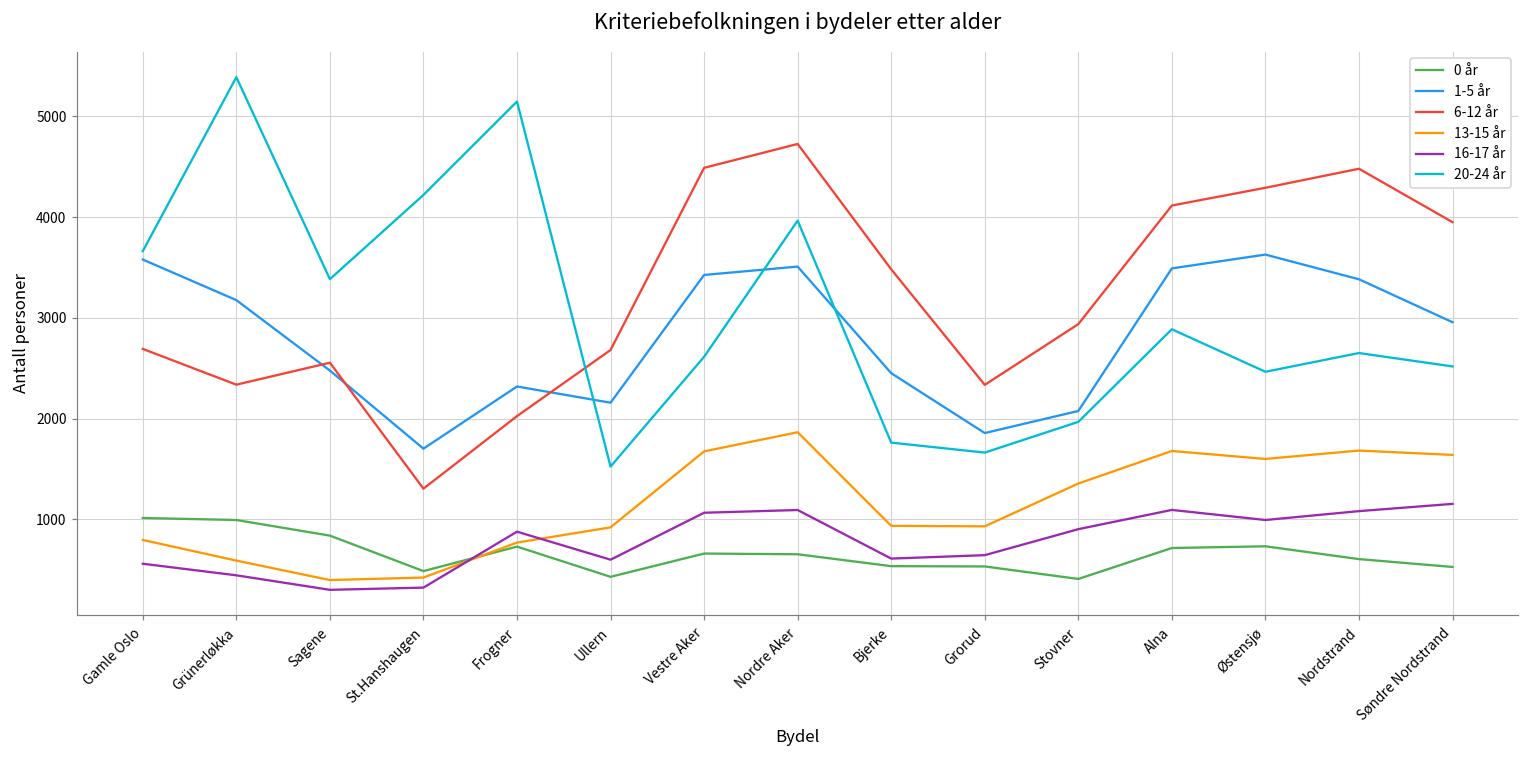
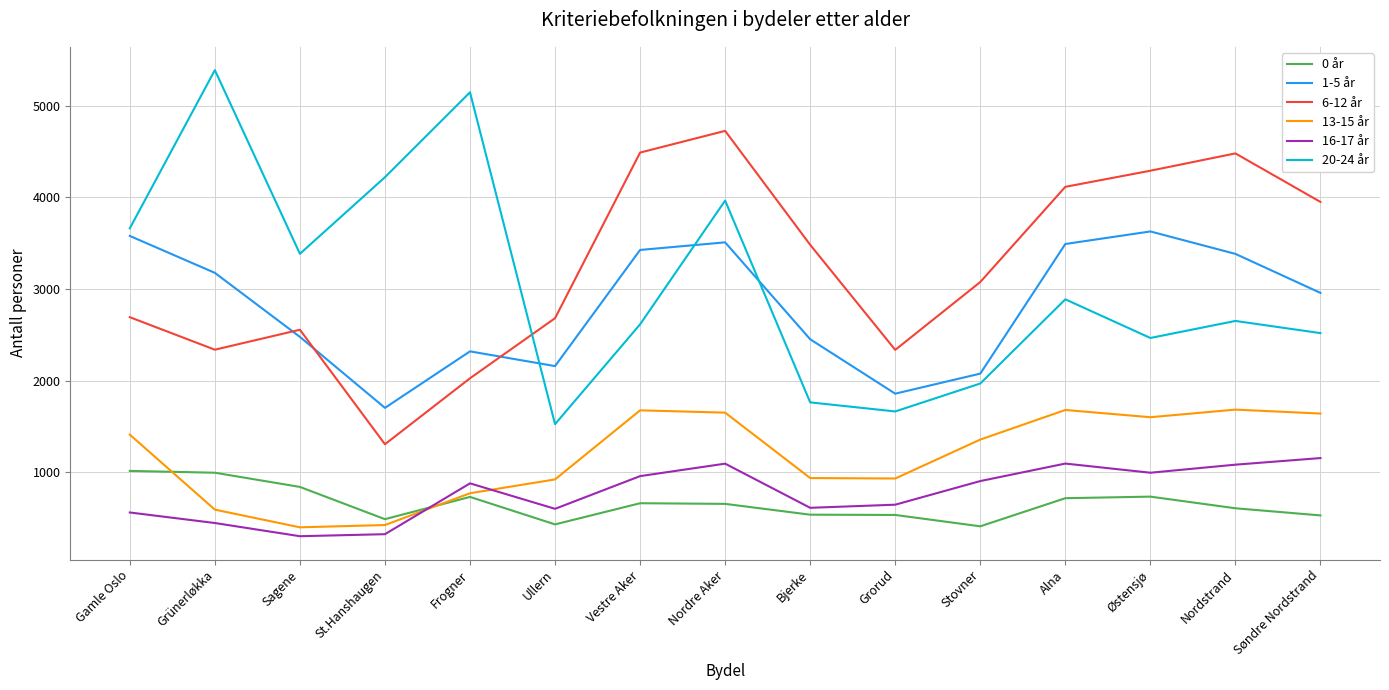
  {
    "0 år": {
      "Gamle Oslo": 1000,
      "Grünerløkka": 1000,
      "Sagene": 800,
      "St.Hanshaugen": 500,
      "Frogner": 700,
      "Ullern": 400,
      "Vestre Aker": 700,
      "Nordre Aker": 700,
      "Bjerke": 500,
      "Grorud": 500,
      "Stovner": 400,
      "Alna": 700,
      "Østensjø": 700,
      "Nordstrand": 600,
      "Søndre Nordstrand": 500
    },
    "6-12 år": {
      "Gamle Oslo": 2700,
      "Grünerløkka": 2300,
      "Sagene": 2600,
      "St.Hanshaugen": 1300,
      "Frogner": 2000,
      "Ullern": 2700,
      "Vestre Aker": 4500,
      "Nordre Aker": 4700,
      "Bjerke": 3500,
      "Grorud": 2300,
-     "Stovner": 2900,
+     "Stovner": 3100,
      "Alna": 4100,
      "Østensjø": 4300,
      "Nordstrand": 4500,
      "Søndre Nordstrand": 4000
    },
    "13-15 år": {
-     "Gamle Oslo": 800,
+     "Gamle Oslo": 1400,
      "Grünerløkka": 600,
      "Sagene": 400,
      "St.Hanshaugen": 400,
      "Frogner": 800,
      "Ullern": 900,
      "Vestre Aker": 1700,
-     "Nordre Aker": 1900,
+     "Nordre Aker": 1700,
      "Bjerke": 900,
      "Grorud": 900,
      "Stovner": 1400,
      "Alna": 1700,
      "Østensjø": 1600,
      "Nordstrand": 1700,
      "Søndre Nordstrand": 1600
    },
    "16-17 år": {
      "Gamle Oslo": 600,
      "Grünerløkka": 400,
      "Sagene": 300,
      "St.Hanshaugen": 300,
      "Frogner": 900,
      "Ullern": 600,
-     "Vestre Aker": 1100,
+     "Vestre Aker": 1000,
      "Nordre Aker": 1100,
      "Bjerke": 600,
      "Grorud": 600,
      "Stovner": 900,
      "Alna": 1100,
      "Østensjø": 1000,
      "Nordstrand": 1100,
      "Søndre Nordstrand": 1200
    }
  }
